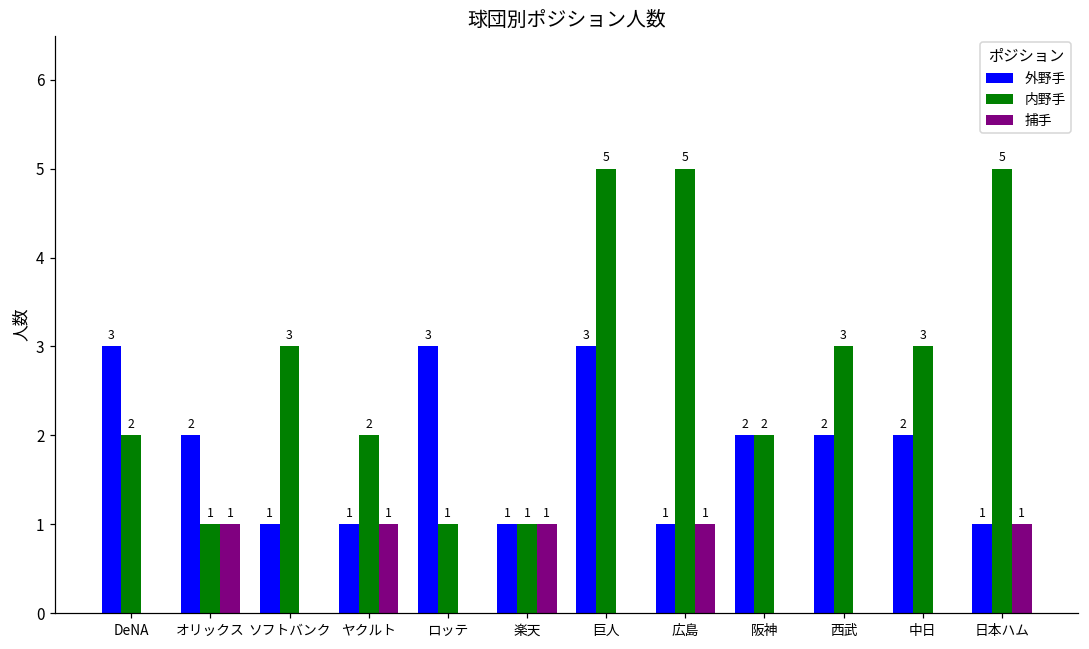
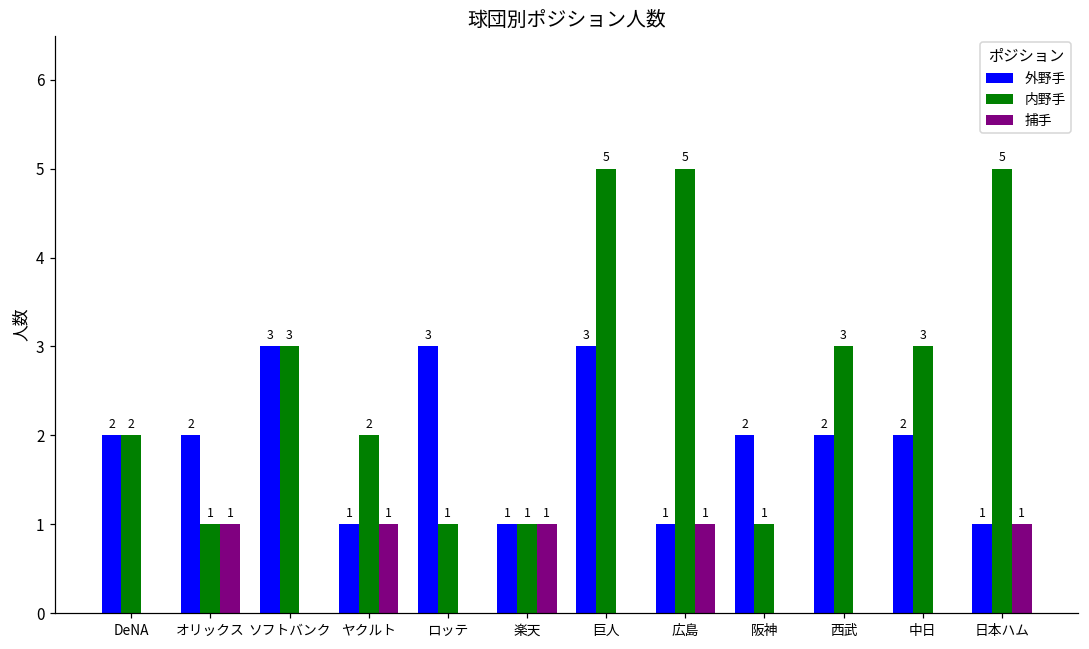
  {
    "外野手": {
-     "DeNA": 3,
+     "DeNA": 2,
      "オリックス": 2,
-     "ソフトバンク": 1,
+     "ソフトバンク": 3,
      "ヤクルト": 1,
      "ロッテ": 3,
      "楽天": 1,
      "巨人": 3,
      "広島": 1,
      "阪神": 2,
      "西武": 2,
      "中日": 2,
      "日本ハム": 1
    },
    "内野手": {
      "DeNA": 2,
      "オリックス": 1,
      "ソフトバンク": 3,
      "ヤクルト": 2,
      "ロッテ": 1,
      "楽天": 1,
      "巨人": 5,
      "広島": 5,
-     "阪神": 2,
+     "阪神": 1,
      "西武": 3,
      "中日": 3,
      "日本ハム": 5
    },
    "捕手": {
      "オリックス": 1,
      "ヤクルト": 1,
      "楽天": 1,
      "広島": 1,
      "日本ハム": 1
    }
  }
